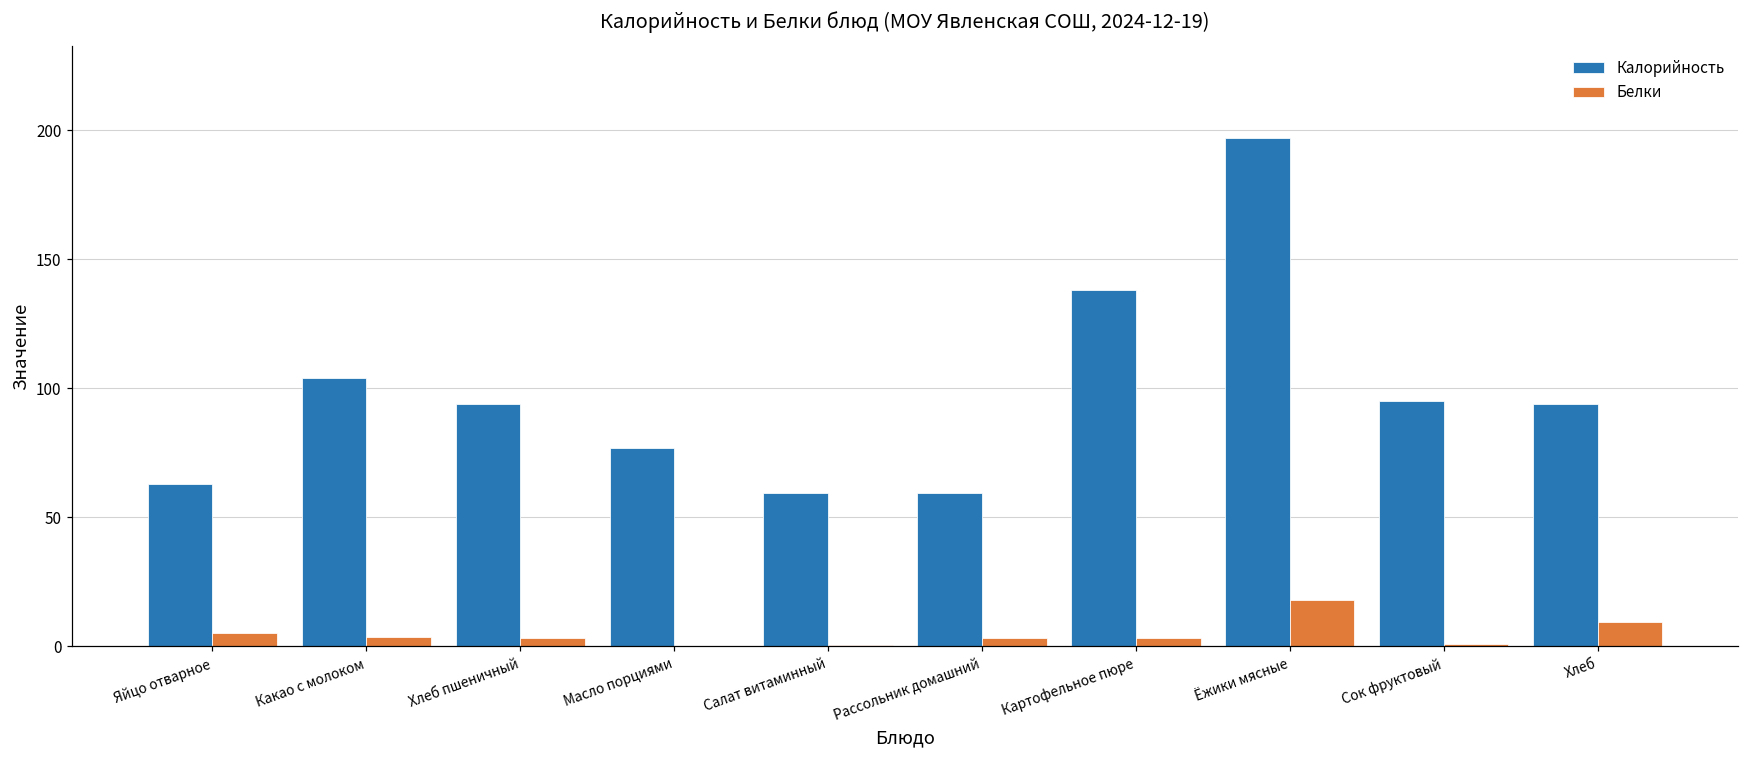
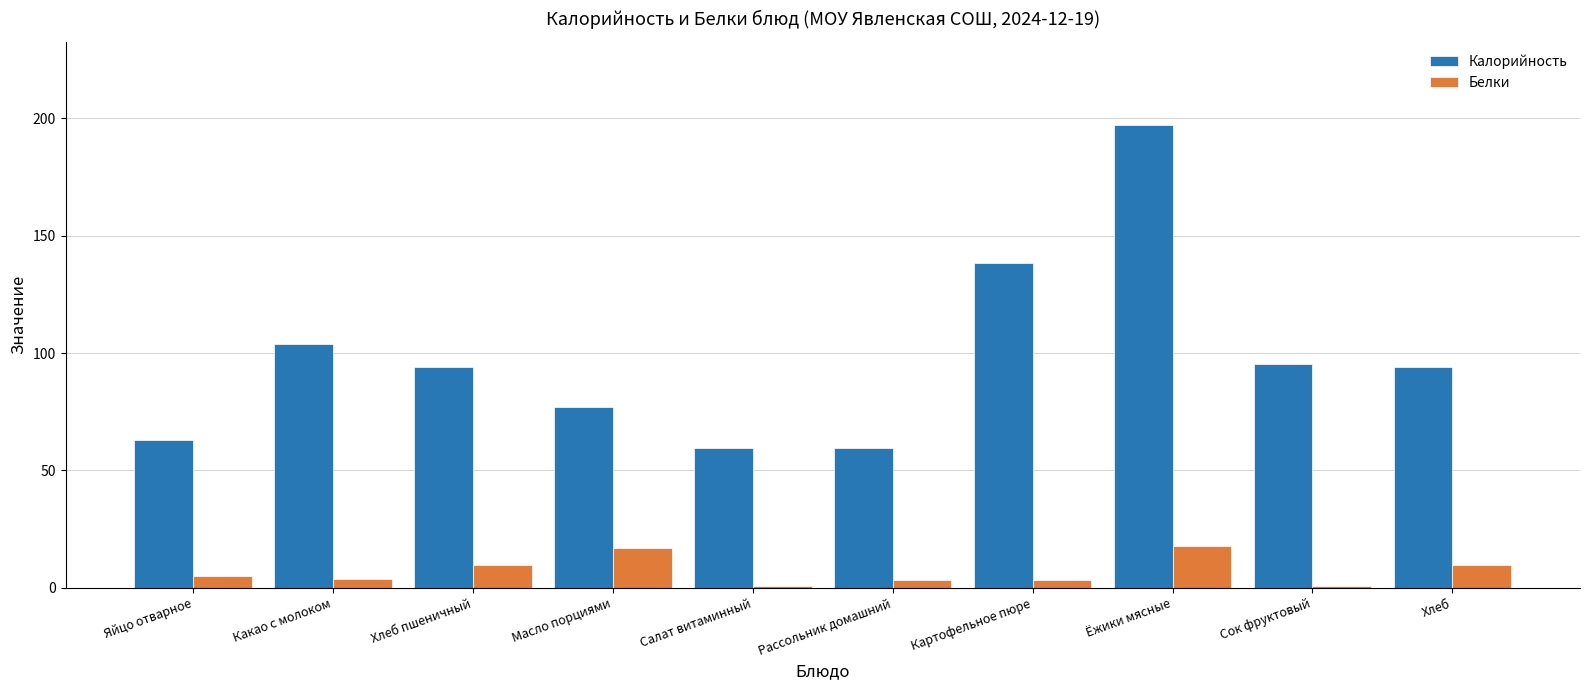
  {
    "Калорийность": {
      "Яйцо отварное": 63,
      "Какао с молоком": 104,
      "Хлеб пшеничный": 94,
      "Масло порциями": 77,
      "Салат витаминный": 59,
      "Рассольник домашний": 59,
      "Картофельное пюре": 138,
      "Ёжики мясные": 197,
      "Сок фруктовый": 95,
      "Хлеб": 94
    },
    "Белки": {
      "Яйцо отварное": 5,
      "Какао с молоком": 4,
-     "Хлеб пшеничный": 3,
-     "Масло порциями": 0,
+     "Хлеб пшеничный": 10,
+     "Масло порциями": 17,
      "Рассольник домашний": 3,
      "Картофельное пюре": 3,
      "Ёжики мясные": 18,
      "Хлеб": 10
    }
  }
